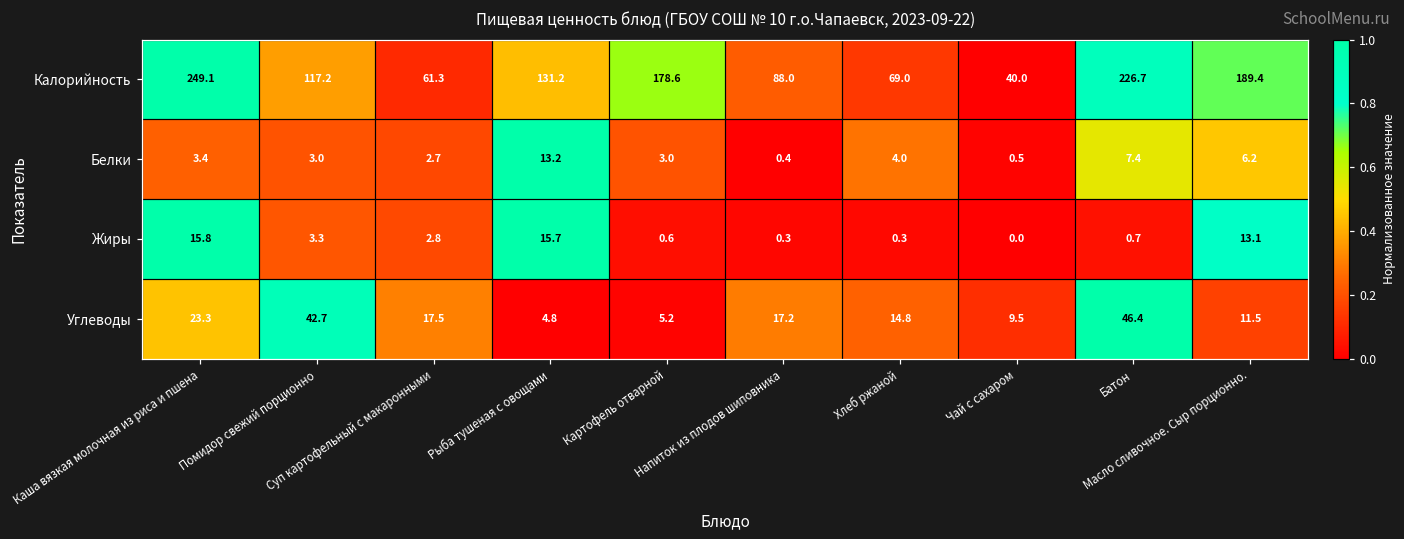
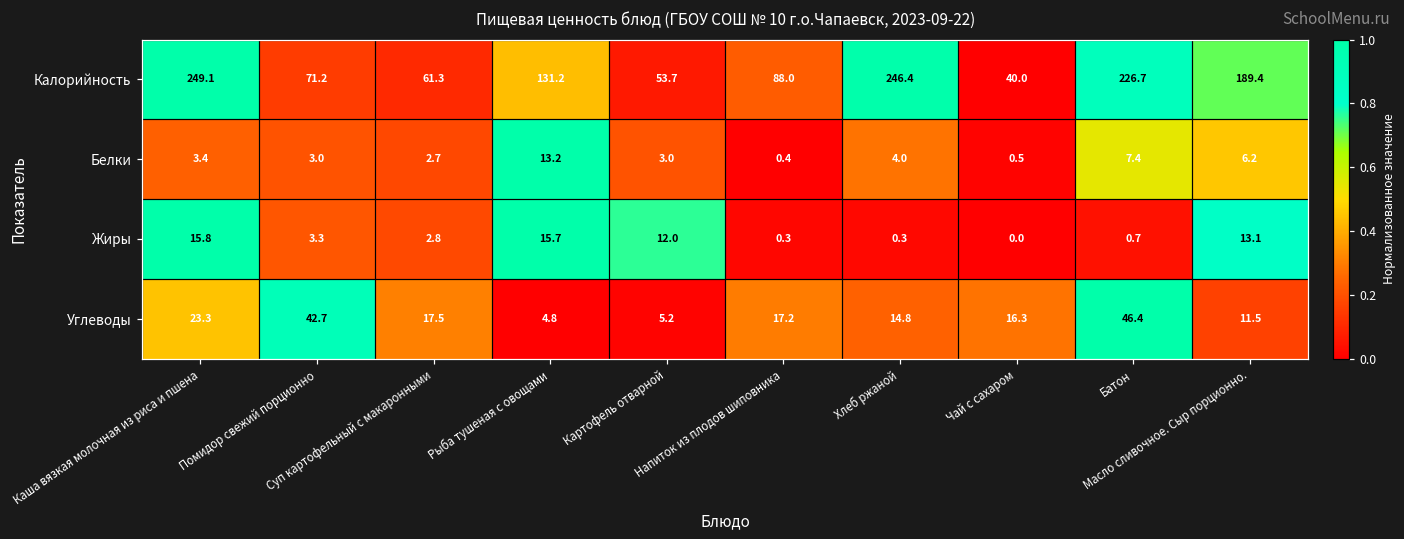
  {
    "Калорийность": {
      "Каша вязкая молочная из риса и пшена": 249.1,
-     "Помидор свежий порционно": 117.2,
+     "Помидор свежий порционно": 71.2,
      "Суп картофельный с макаронными": 61.3,
      "Рыба тушеная с овощами": 131.2,
-     "Картофель отварной": 178.6,
+     "Картофель отварной": 53.7,
      "Напиток из плодов шиповника": 88.0,
-     "Хлеб ржаной": 69.0,
+     "Хлеб ржаной": 246.4,
      "Чай с сахаром": 40.0,
      "Батон": 226.7,
      "Масло сливочное. Сыр порционно.": 189.4
    },
    "Белки": {
      "Каша вязкая молочная из риса и пшена": 3.4,
      "Помидор свежий порционно": 3.0,
      "Суп картофельный с макаронными": 2.7,
      "Рыба тушеная с овощами": 13.2,
      "Картофель отварной": 3.0,
      "Напиток из плодов шиповника": 0.4,
      "Хлеб ржаной": 4.0,
      "Чай с сахаром": 0.5,
      "Батон": 7.4,
      "Масло сливочное. Сыр порционно.": 6.2
    },
    "Жиры": {
      "Каша вязкая молочная из риса и пшена": 15.8,
      "Помидор свежий порционно": 3.3,
      "Суп картофельный с макаронными": 2.8,
      "Рыба тушеная с овощами": 15.7,
-     "Картофель отварной": 0.6,
+     "Картофель отварной": 12.0,
      "Напиток из плодов шиповника": 0.3,
      "Хлеб ржаной": 0.3,
      "Чай с сахаром": 0.0,
      "Батон": 0.7,
      "Масло сливочное. Сыр порционно.": 13.1
    },
    "Углеводы": {
      "Каша вязкая молочная из риса и пшена": 23.3,
      "Помидор свежий порционно": 42.7,
      "Суп картофельный с макаронными": 17.5,
      "Рыба тушеная с овощами": 4.8,
      "Картофель отварной": 5.2,
      "Напиток из плодов шиповника": 17.2,
      "Хлеб ржаной": 14.8,
-     "Чай с сахаром": 9.5,
+     "Чай с сахаром": 16.3,
      "Батон": 46.4,
      "Масло сливочное. Сыр порционно.": 11.5
    }
  }
